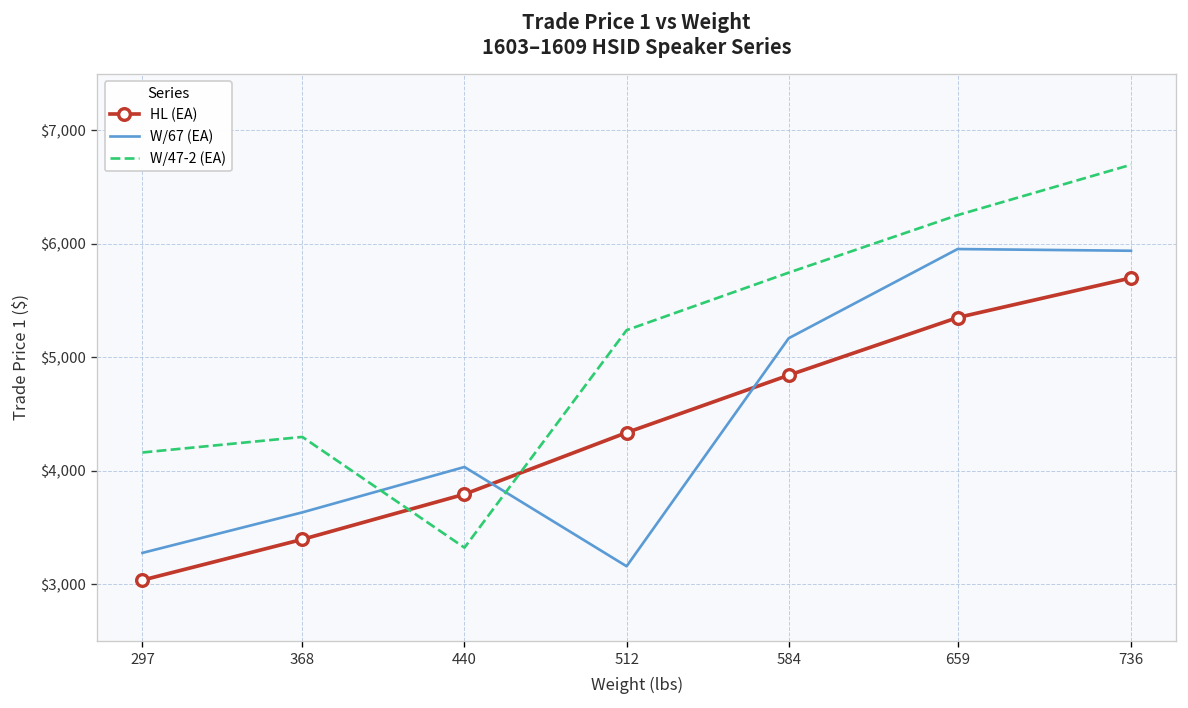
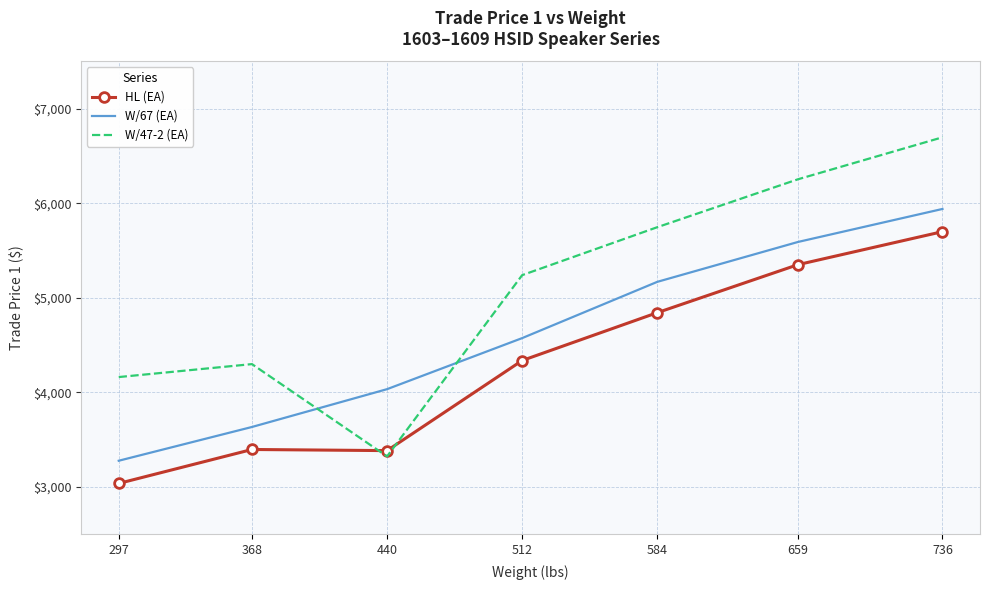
  {
    "HL (EA)": {
      "297": "$3,000",
      "368": "$3,400",
-     "440": "$3,800",
+     "440": "$3,400",
      "512": "$4,300",
      "584": "$4,800",
      "659": "$5,400",
      "736": "$5,700"
    },
    "W/67 (EA)": {
      "297": "$3,300",
      "368": "$3,600",
      "440": "$4,000",
-     "512": "$3,200",
+     "512": "$4,600",
      "584": "$5,200",
-     "659": "$6,000",
+     "659": "$5,600",
      "736": "$5,900"
    },
    "W/47-2 (EA)": {
      "297": "$4,200",
      "368": "$4,300",
      "440": "$3,300",
      "512": "$5,200",
      "584": "$5,700",
      "659": "$6,300",
      "736": "$6,700"
    }
  }
